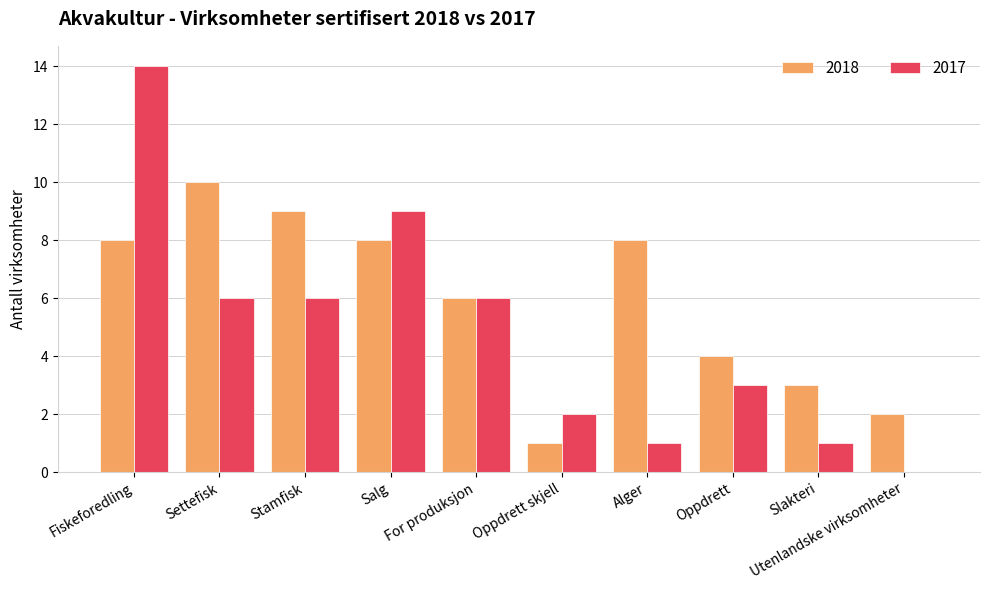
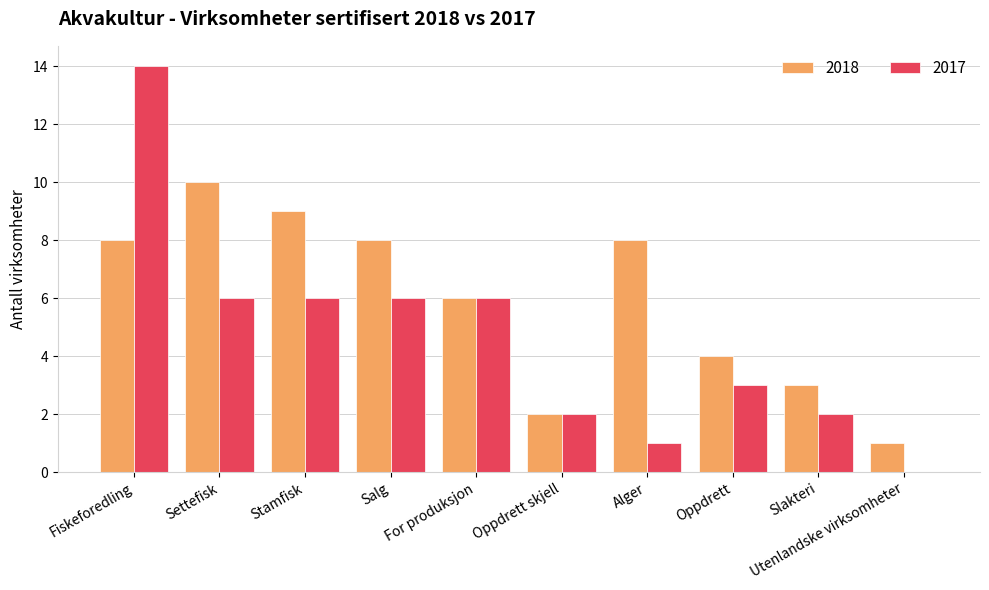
  {
    "2018": {
      "Fiskeforedling": 8,
      "Settefisk": 10,
      "Stamfisk": 9,
      "Salg": 8,
      "For produksjon": 6,
-     "Oppdrett skjell": 1,
+     "Oppdrett skjell": 2,
      "Alger": 8,
      "Oppdrett": 4,
      "Slakteri": 3,
-     "Utenlandske virksomheter": 2
+     "Utenlandske virksomheter": 1
    },
    "2017": {
      "Fiskeforedling": 14,
      "Settefisk": 6,
      "Stamfisk": 6,
-     "Salg": 9,
+     "Salg": 6,
      "For produksjon": 6,
      "Oppdrett skjell": 2,
      "Alger": 1,
      "Oppdrett": 3,
-     "Slakteri": 1,
+     "Slakteri": 2,
      "Utenlandske virksomheter": 0
    }
  }
